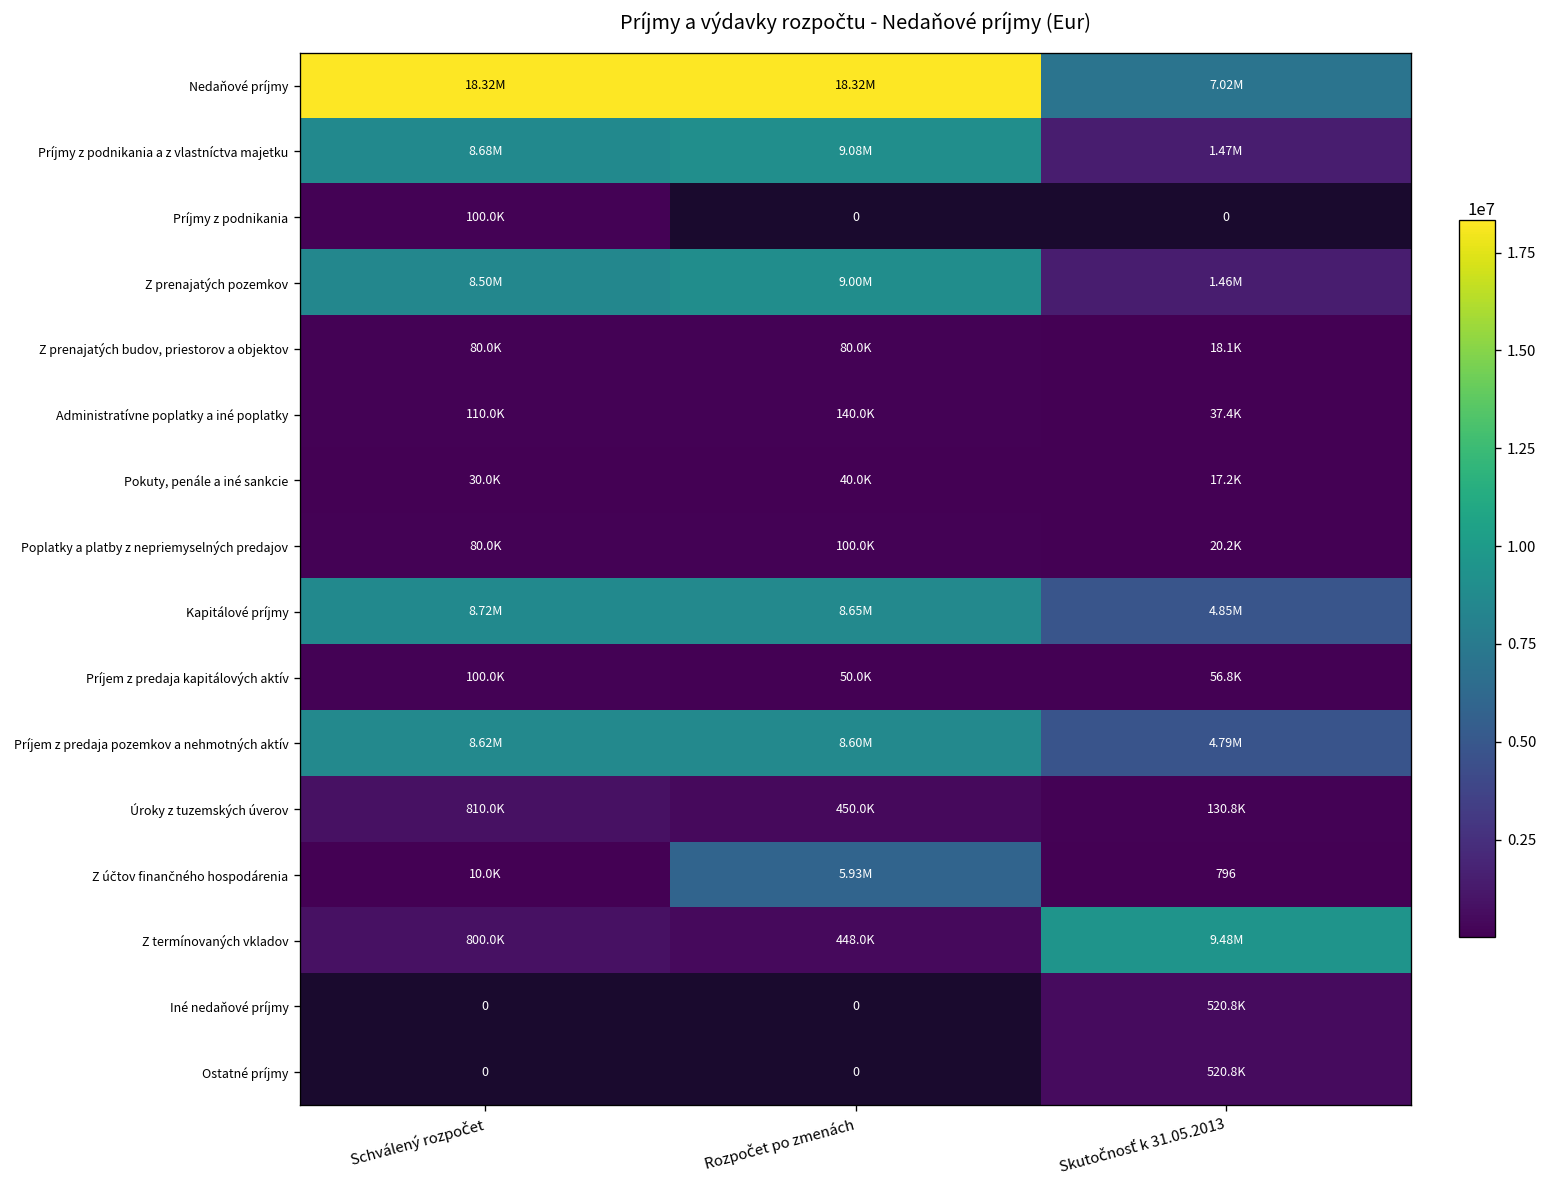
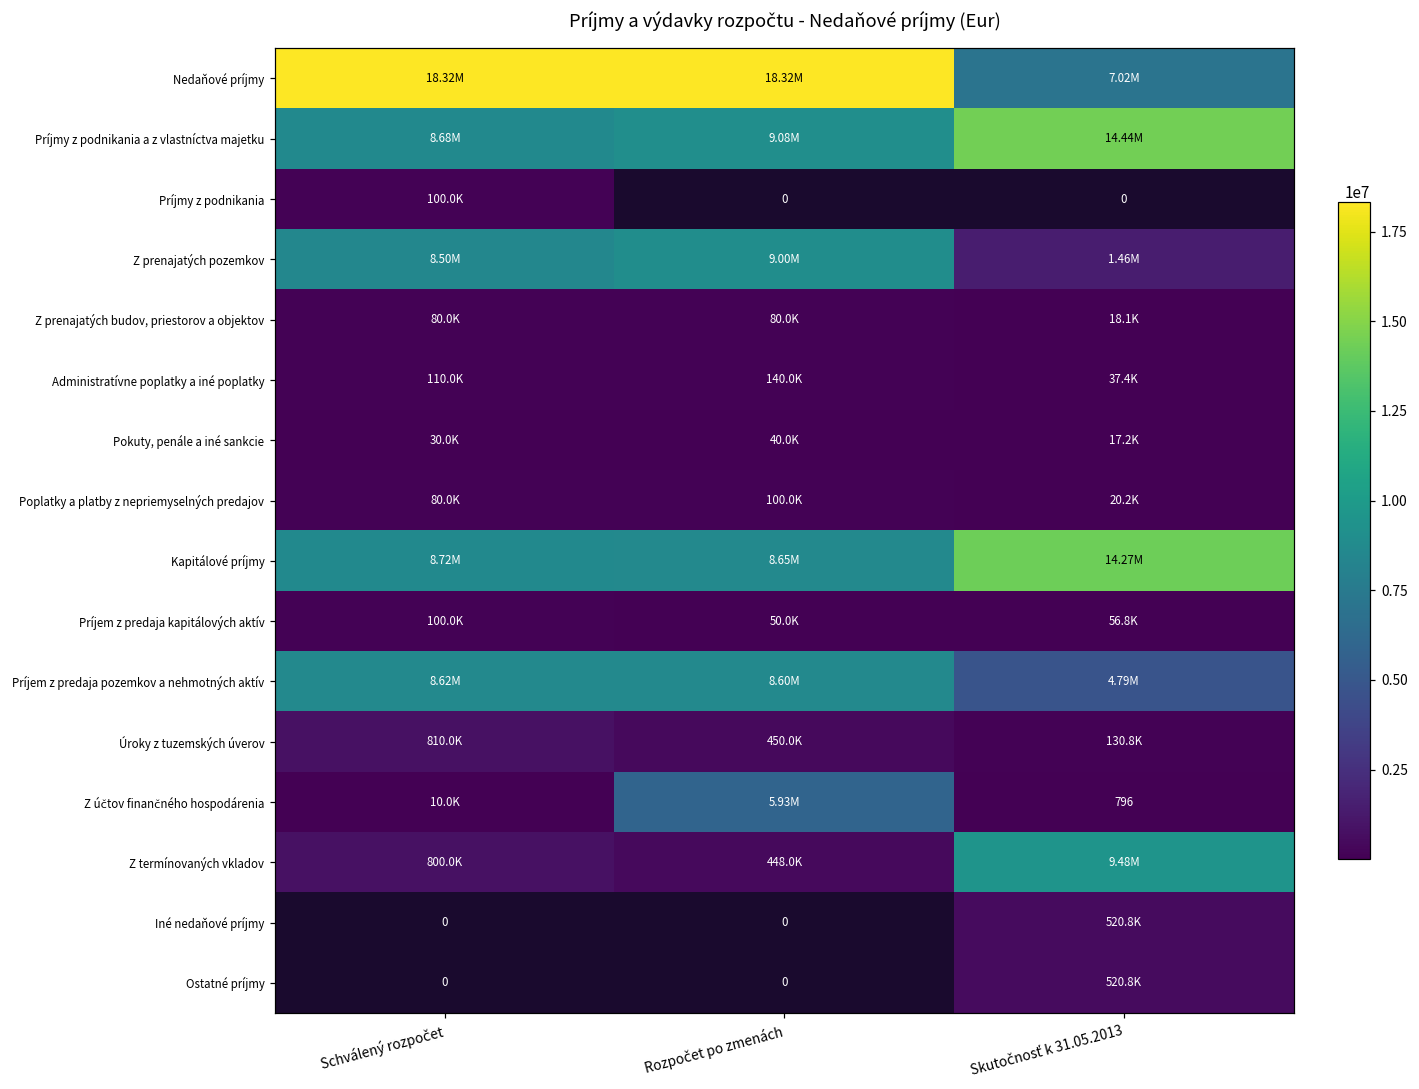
  {
    "Nedaňové príjmy": {
      "Schválený rozpočet": "18.32M",
      "Rozpočet po zmenách": "18.32M",
      "Skutočnosť k 31.05.2013": "7.02M"
    },
    "Príjmy z podnikania a z vlastníctva majetku": {
      "Schválený rozpočet": "8.68M",
      "Rozpočet po zmenách": "9.08M",
-     "Skutočnosť k 31.05.2013": "1.47M"
+     "Skutočnosť k 31.05.2013": "14.44M"
    },
    "Príjmy z podnikania": {
      "Schválený rozpočet": "100.0K"
    },
    "Z prenajatých pozemkov": {
      "Schválený rozpočet": "8.50M",
      "Rozpočet po zmenách": "9.00M",
      "Skutočnosť k 31.05.2013": "1.46M"
    },
    "Z prenajatých budov, priestorov a objektov": {
      "Schválený rozpočet": "80.0K",
      "Rozpočet po zmenách": "80.0K",
      "Skutočnosť k 31.05.2013": "18.1K"
    },
    "Administratívne poplatky a iné poplatky": {
      "Schválený rozpočet": "110.0K",
      "Rozpočet po zmenách": "140.0K",
      "Skutočnosť k 31.05.2013": "37.4K"
    },
    "Pokuty, penále a iné sankcie": {
      "Schválený rozpočet": "30.0K",
      "Rozpočet po zmenách": "40.0K",
      "Skutočnosť k 31.05.2013": "17.2K"
    },
    "Poplatky a platby z nepriemyselných predajov": {
      "Schválený rozpočet": "80.0K",
      "Rozpočet po zmenách": "100.0K",
      "Skutočnosť k 31.05.2013": "20.2K"
    },
    "Kapitálové príjmy": {
      "Schválený rozpočet": "8.72M",
      "Rozpočet po zmenách": "8.65M",
-     "Skutočnosť k 31.05.2013": "4.85M"
+     "Skutočnosť k 31.05.2013": "14.27M"
    },
    "Príjem z predaja kapitálových aktív": {
      "Schválený rozpočet": "100.0K",
      "Rozpočet po zmenách": "50.0K",
      "Skutočnosť k 31.05.2013": "56.8K"
    },
    "Príjem z predaja pozemkov a nehmotných aktív": {
      "Schválený rozpočet": "8.62M",
      "Rozpočet po zmenách": "8.60M",
      "Skutočnosť k 31.05.2013": "4.79M"
    },
    "Úroky z tuzemských úverov": {
      "Schválený rozpočet": "810.0K",
      "Rozpočet po zmenách": "450.0K",
      "Skutočnosť k 31.05.2013": "130.8K"
    },
    "Z účtov finančného hospodárenia": {
      "Schválený rozpočet": "10.0K",
      "Rozpočet po zmenách": "5.93M",
      "Skutočnosť k 31.05.2013": "796"
    },
    "Z termínovaných vkladov": {
      "Schválený rozpočet": "800.0K",
      "Rozpočet po zmenách": "448.0K",
      "Skutočnosť k 31.05.2013": "9.48M"
    },
    "Iné nedaňové príjmy": {
      "Skutočnosť k 31.05.2013": "520.8K"
    },
    "Ostatné príjmy": {
      "Skutočnosť k 31.05.2013": "520.8K"
    }
  }
